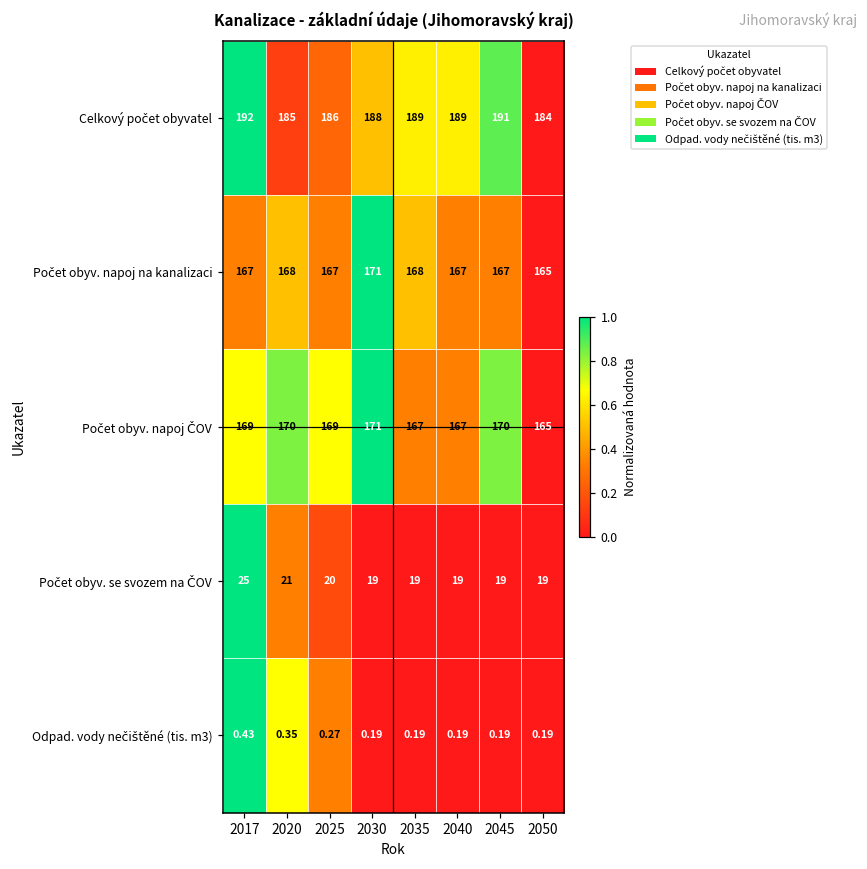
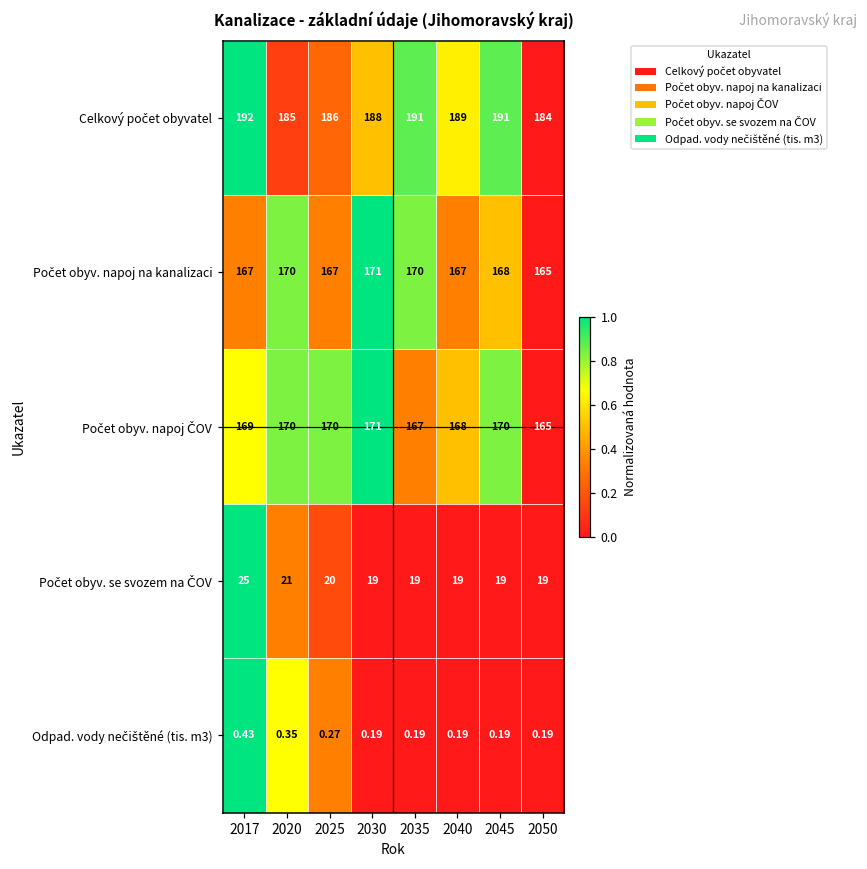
  {
    "Celkový počet obyvatel": {
      "2017": 192,
      "2020": 185,
      "2025": 186,
      "2030": 188,
-     "2035": 189,
+     "2035": 191,
      "2040": 189,
      "2045": 191,
      "2050": 184
    },
    "Počet obyv. napoj na kanalizaci": {
      "2017": 167,
-     "2020": 168,
+     "2020": 170,
      "2025": 167,
      "2030": 171,
-     "2035": 168,
+     "2035": 170,
      "2040": 167,
-     "2045": 167,
+     "2045": 168,
      "2050": 165
    },
    "Počet obyv. napoj ČOV": {
      "2017": 169,
      "2020": 170,
-     "2025": 169,
+     "2025": 170,
      "2030": 171,
      "2035": 167,
-     "2040": 167,
+     "2040": 168,
      "2045": 170,
      "2050": 165
    },
    "Počet obyv. se svozem na ČOV": {
      "2017": 25,
      "2020": 21,
      "2025": 20,
      "2030": 19,
      "2035": 19,
      "2040": 19,
      "2045": 19,
      "2050": 19
    },
    "Odpad. vody nečištěné (tis. m3)": {
      "2017": 0.43,
      "2020": 0.35,
      "2025": 0.27,
      "2030": 0.19,
      "2035": 0.19,
      "2040": 0.19,
      "2045": 0.19,
      "2050": 0.19
    }
  }
